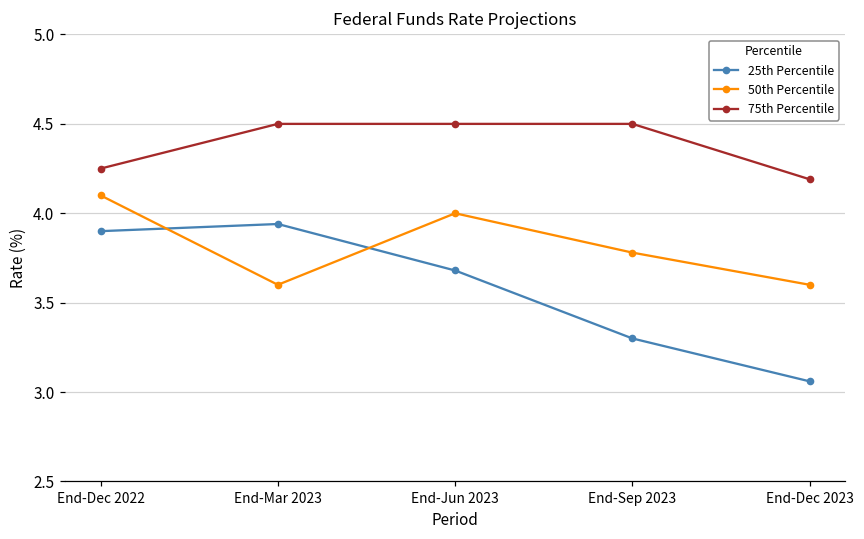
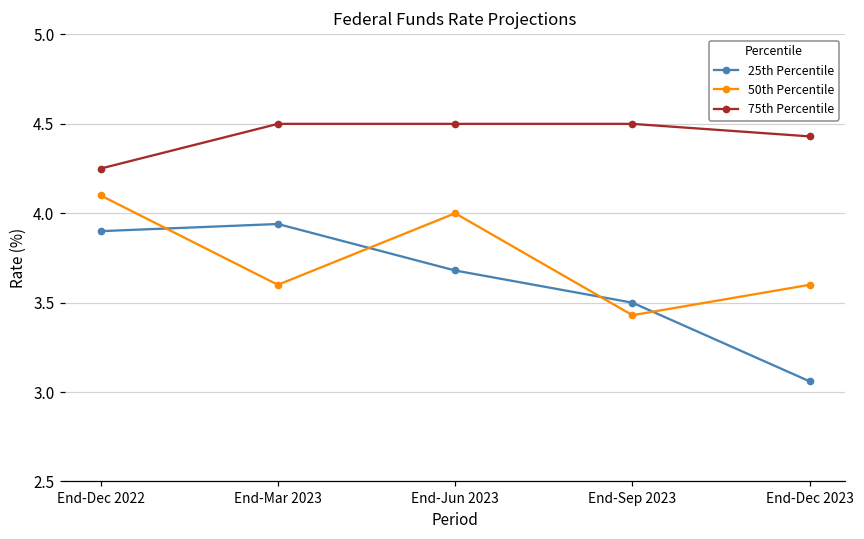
  {
    "25th Percentile": {
      "End-Dec 2022": 3.9,
      "End-Mar 2023": 3.94,
      "End-Jun 2023": 3.68,
-     "End-Sep 2023": 3.3,
+     "End-Sep 2023": 3.5,
      "End-Dec 2023": 3.06
    },
    "50th Percentile": {
      "End-Dec 2022": 4.10,
      "End-Mar 2023": 3.60,
      "End-Jun 2023": 4.00,
-     "End-Sep 2023": 3.78,
+     "End-Sep 2023": 3.43,
      "End-Dec 2023": 3.60
    },
    "75th Percentile": {
      "End-Dec 2022": 4.25,
      "End-Mar 2023": 4.50,
      "End-Jun 2023": 4.50,
      "End-Sep 2023": 4.50,
-     "End-Dec 2023": 4.19
+     "End-Dec 2023": 4.43
    }
  }
